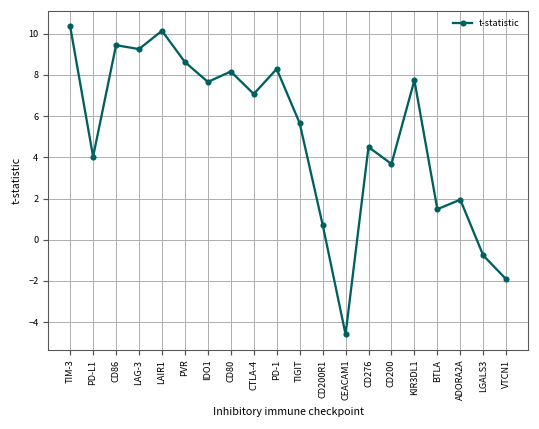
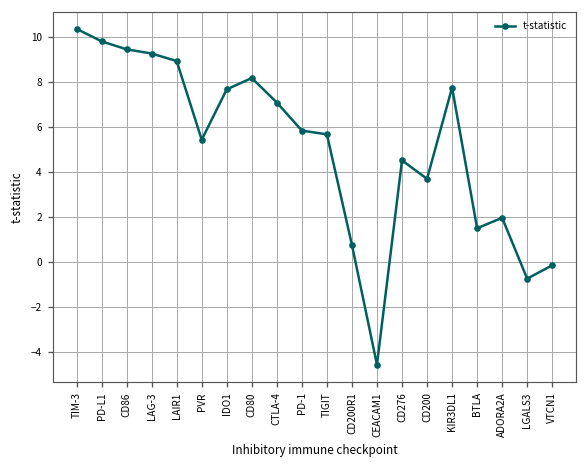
  {
    "TIM-3": 10.4,
-   "PD-L1": 4.0,
+   "PD-L1": 9.8,
    "CD86": 9.4,
    "LAG-3": 9.3,
-   "LAIR1": 10.1,
-   "PVR": 8.6,
+   "LAIR1": 8.9,
+   "PVR": 5.4,
    "IDO1": 7.7,
    "CD80": 8.2,
    "CTLA-4": 7.1,
-   "PD-1": 8.3,
+   "PD-1": 5.8,
    "TIGIT": 5.7,
    "CD200R1": 0.7,
    "CEACAM1": -4.6,
    "CD276": 4.5,
    "CD200": 3.7,
    "KIR3DL1": 7.7,
    "BTLA": 1.5,
    "ADORA2A": 1.9,
    "LGALS3": -0.8,
-   "VTCN1": -1.9
+   "VTCN1": -0.2
  }
